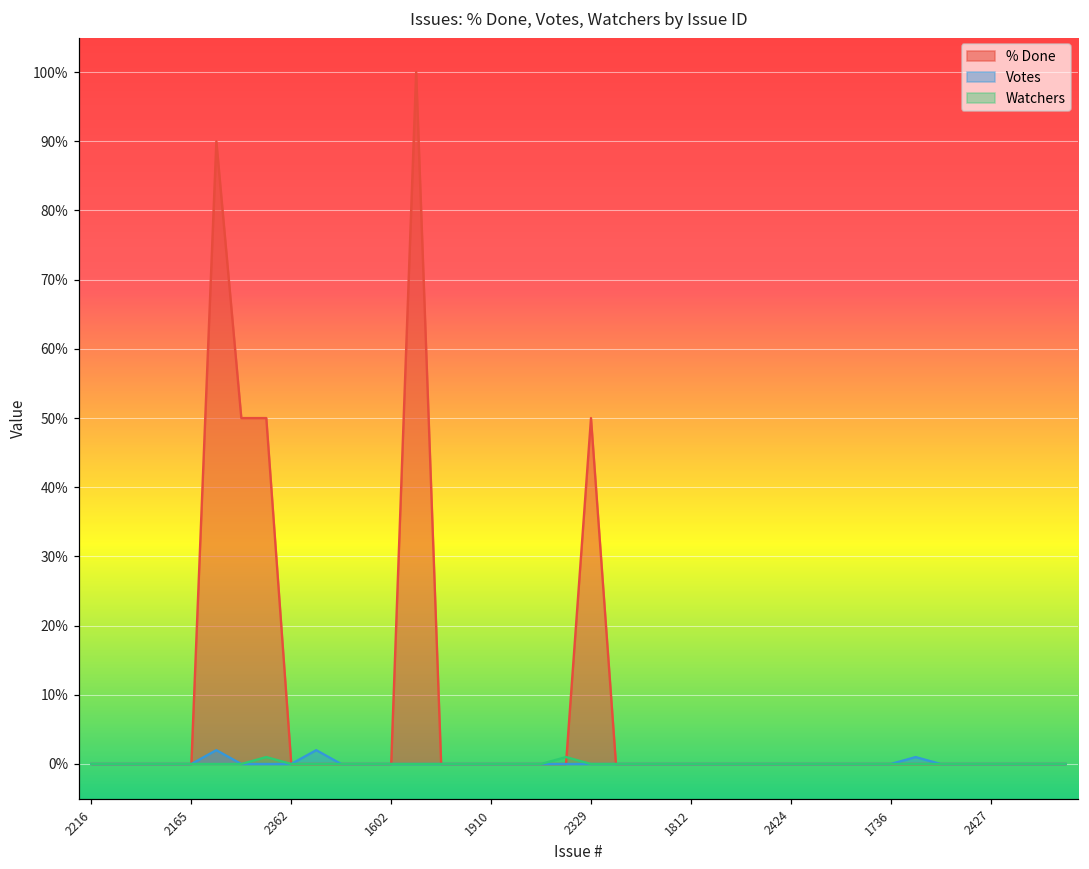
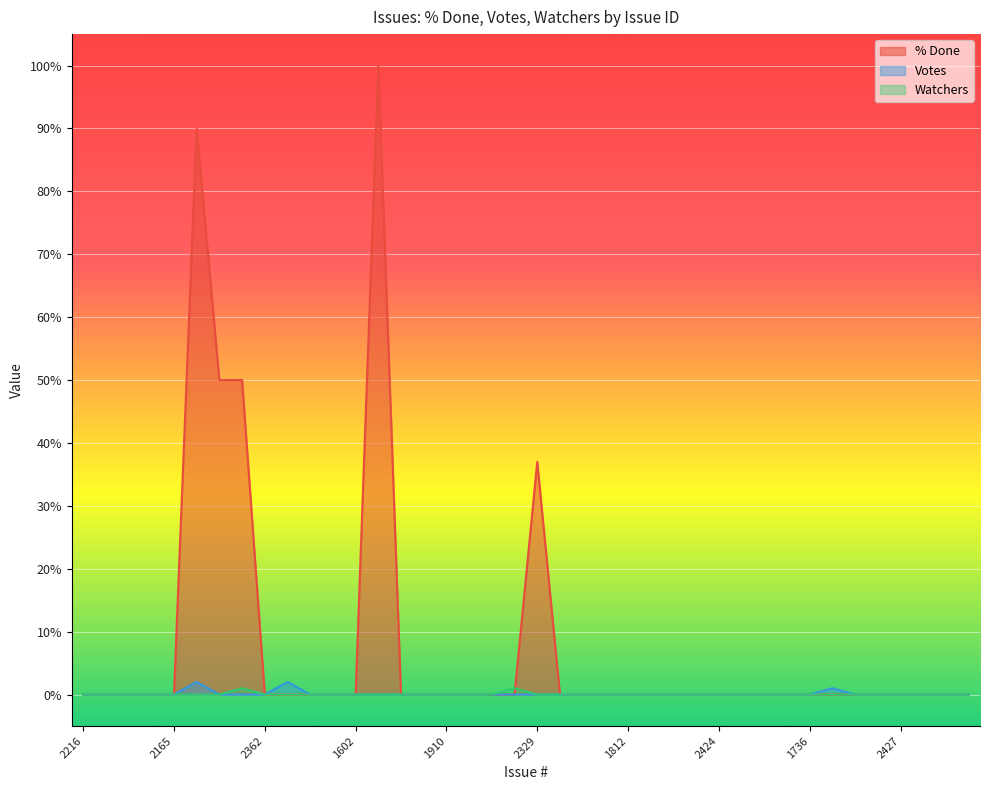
  {
    "% Done": {
-     "2329": "50%"
+     "2329": "37%"
    }
  }
